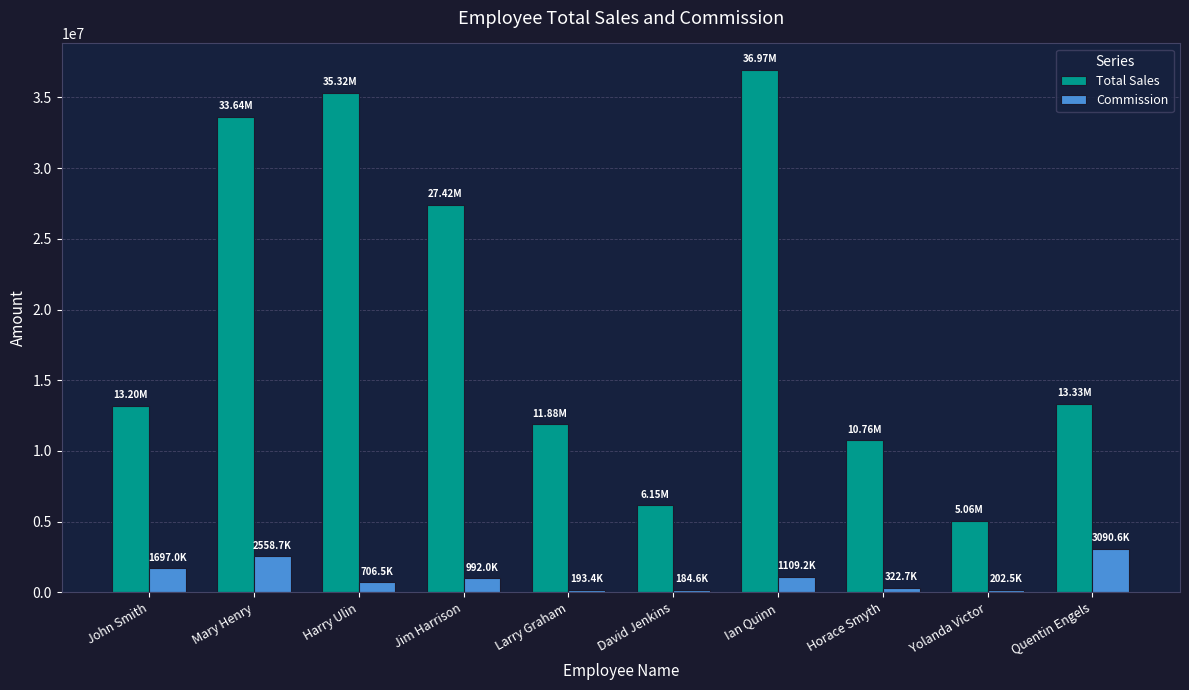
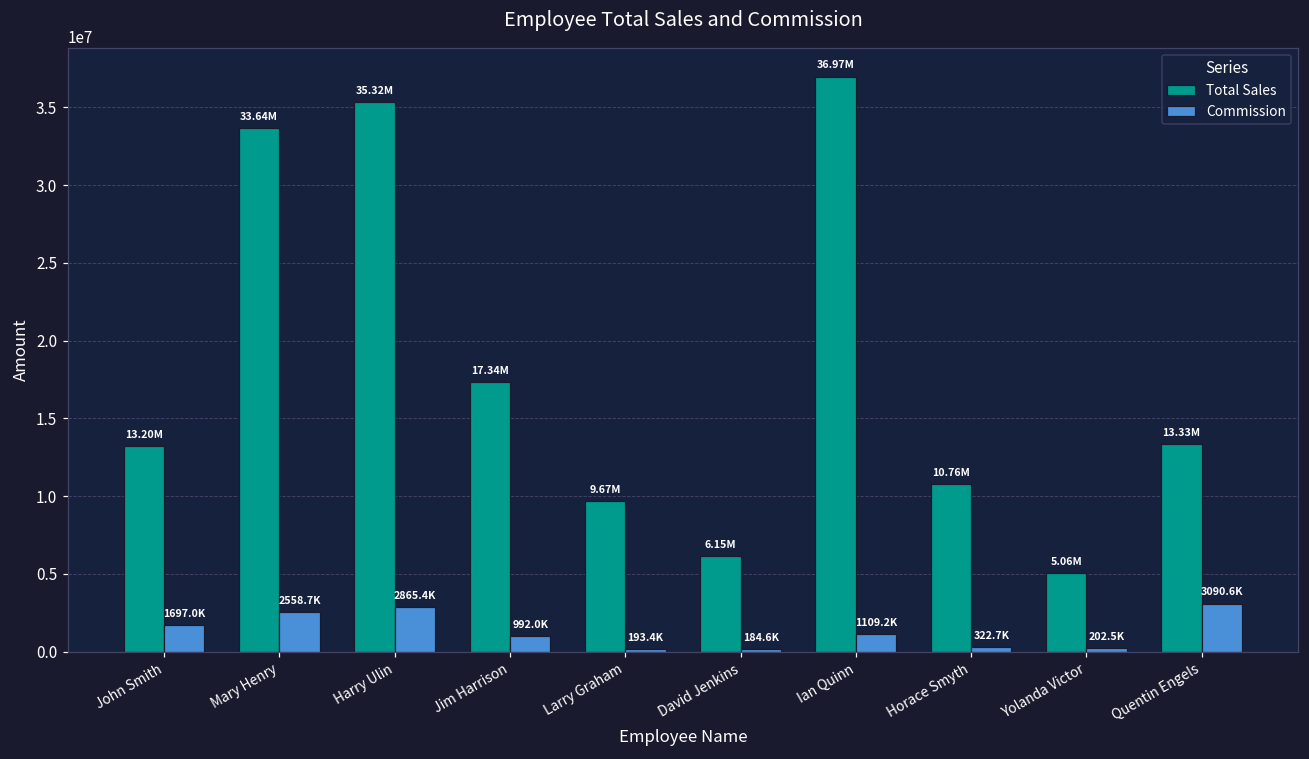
  {
    "Total Sales": {
      "John Smith": "13.20M",
      "Mary Henry": "33.64M",
      "Harry Ulin": "35.32M",
-     "Jim Harrison": "27.42M",
-     "Larry Graham": "11.88M",
+     "Jim Harrison": "17.34M",
+     "Larry Graham": "9.67M",
      "David Jenkins": "6.15M",
      "Ian Quinn": "36.97M",
      "Horace Smyth": "10.76M",
      "Yolanda Victor": "5.06M",
      "Quentin Engels": "13.33M"
    },
    "Commission": {
      "John Smith": "1697.0K",
      "Mary Henry": "2558.7K",
-     "Harry Ulin": "706.5K",
+     "Harry Ulin": "2865.4K",
      "Jim Harrison": "992.0K",
      "Larry Graham": "193.4K",
      "David Jenkins": "184.6K",
      "Ian Quinn": "1109.2K",
      "Horace Smyth": "322.7K",
      "Yolanda Victor": "202.5K",
      "Quentin Engels": "3090.6K"
    }
  }
